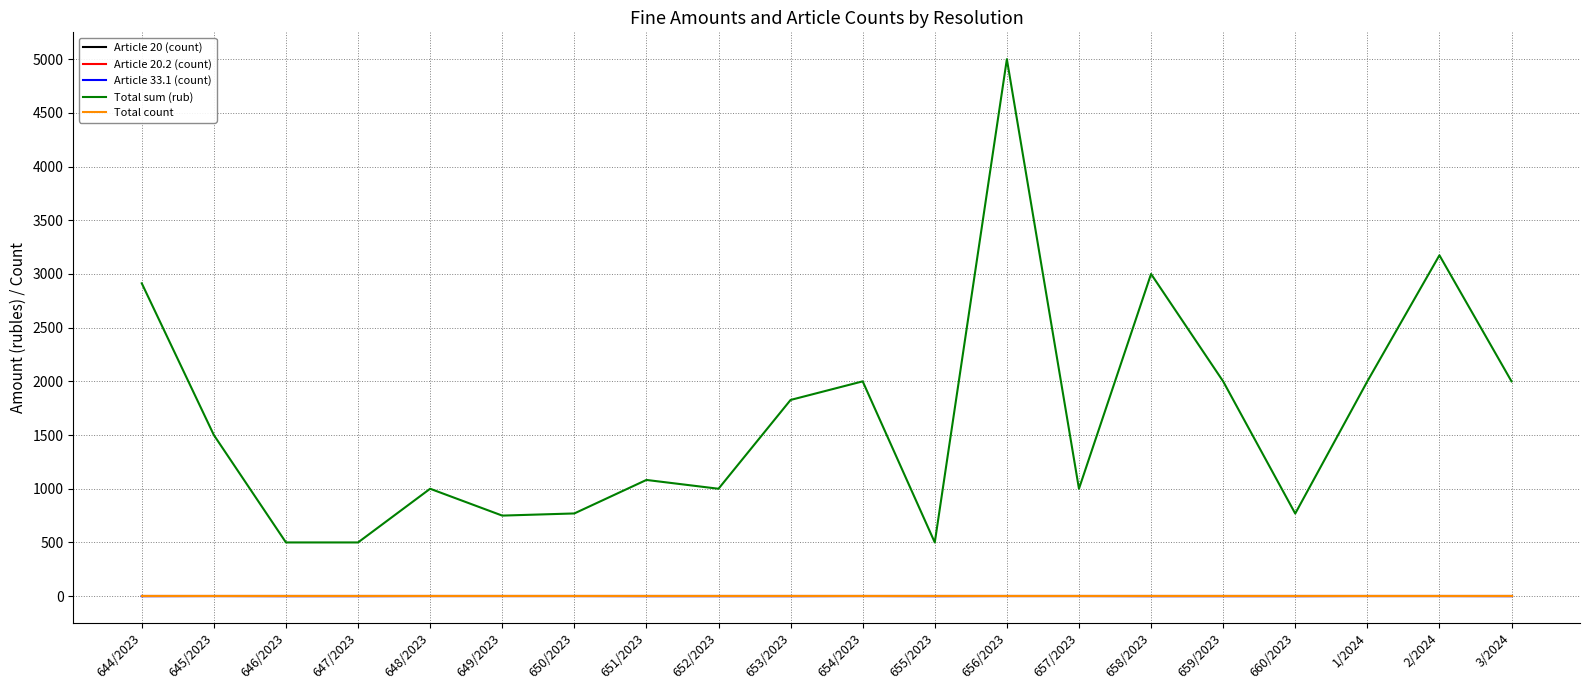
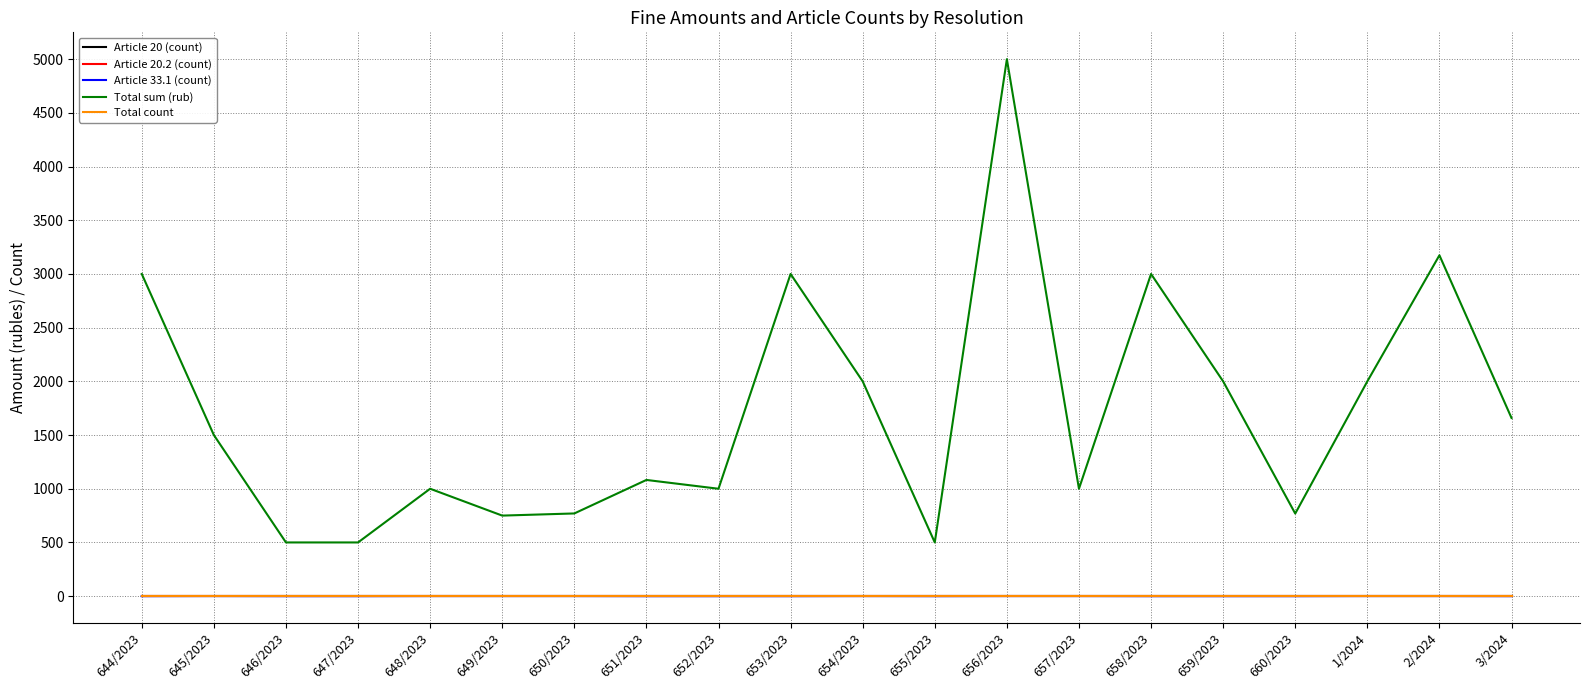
  {
    "Total count": {
      "644/2023": 0,
      "645/2023": 0,
      "646/2023": 0,
      "647/2023": 0,
      "648/2023": 0,
      "649/2023": 0,
      "650/2023": 0,
      "651/2023": 0,
      "652/2023": 0,
      "653/2023": 0,
      "654/2023": 0,
      "655/2023": 0,
      "656/2023": 0,
      "657/2023": 0,
      "658/2023": 0,
      "659/2023": 0,
      "660/2023": 0,
      "1/2024": 0,
      "2/2024": 0,
      "3/2024": 0
    },
    "Total sum (rub)": {
-     "644/2023": 2910,
+     "644/2023": 3000,
      "645/2023": 1500,
      "646/2023": 500,
      "647/2023": 500,
      "648/2023": 1000,
      "649/2023": 750,
      "650/2023": 770,
      "651/2023": 1080,
      "652/2023": 1000,
-     "653/2023": 1830,
+     "653/2023": 3000,
      "654/2023": 2000,
      "655/2023": 500,
      "656/2023": 5000,
      "657/2023": 1000,
      "658/2023": 3000,
      "659/2023": 2000,
      "660/2023": 770,
      "1/2024": 2000,
      "2/2024": 3170,
-     "3/2024": 2000
+     "3/2024": 1660
    }
  }
